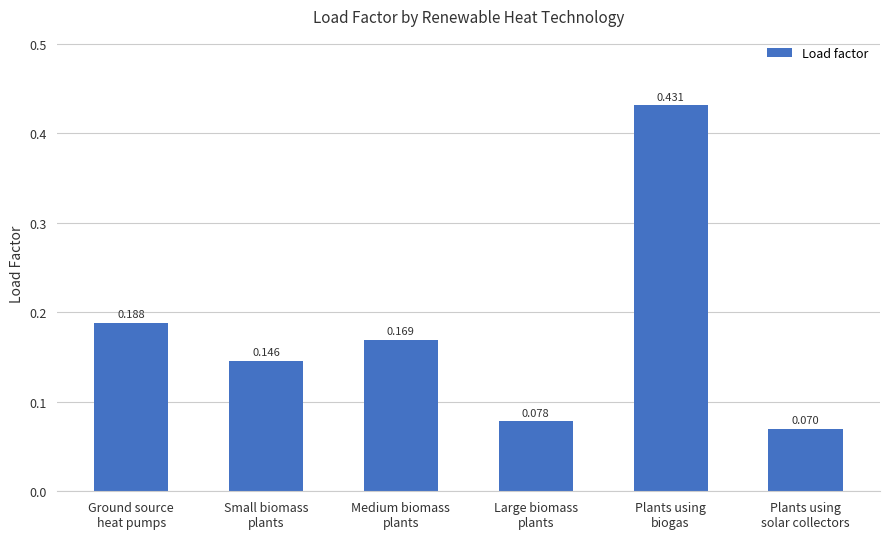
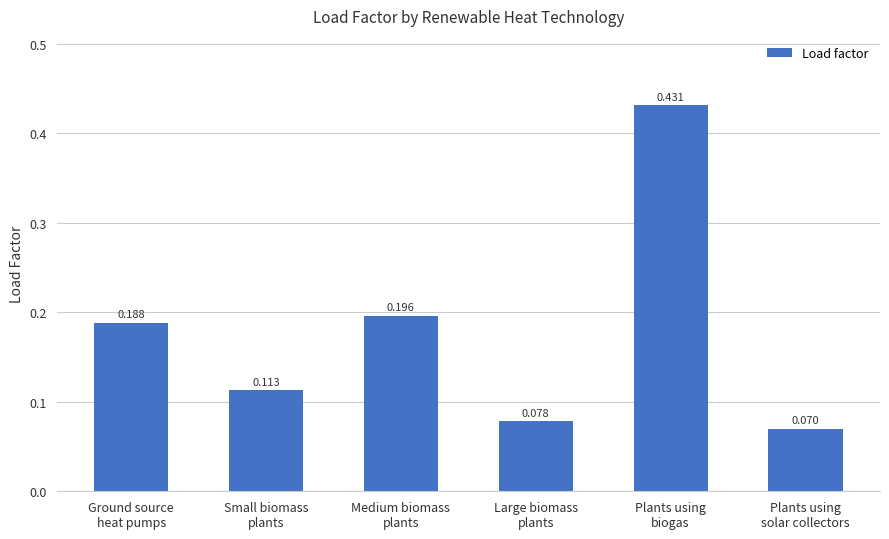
  {
    "Ground source heat pumps": 0.188,
-   "Small biomass plants": 0.146,
-   "Medium biomass plants": 0.169,
+   "Small biomass plants": 0.113,
+   "Medium biomass plants": 0.196,
    "Large biomass plants": 0.078,
    "Plants using biogas": 0.431,
    "Plants using solar collectors": 0.070
  }
